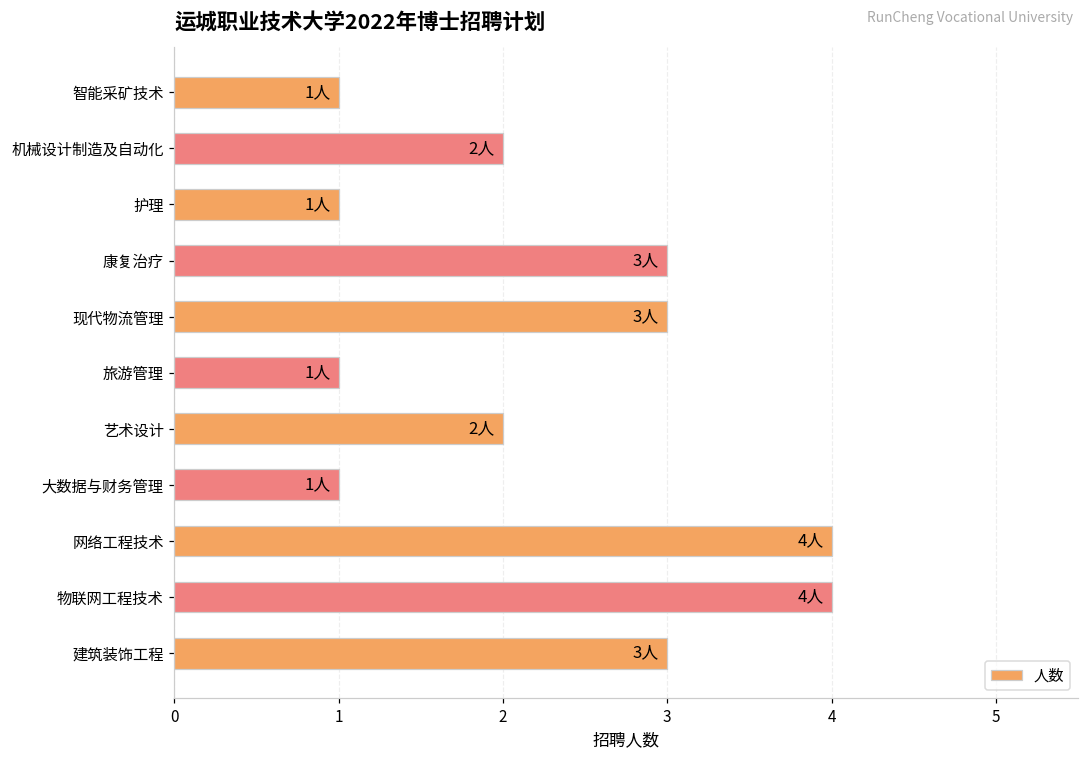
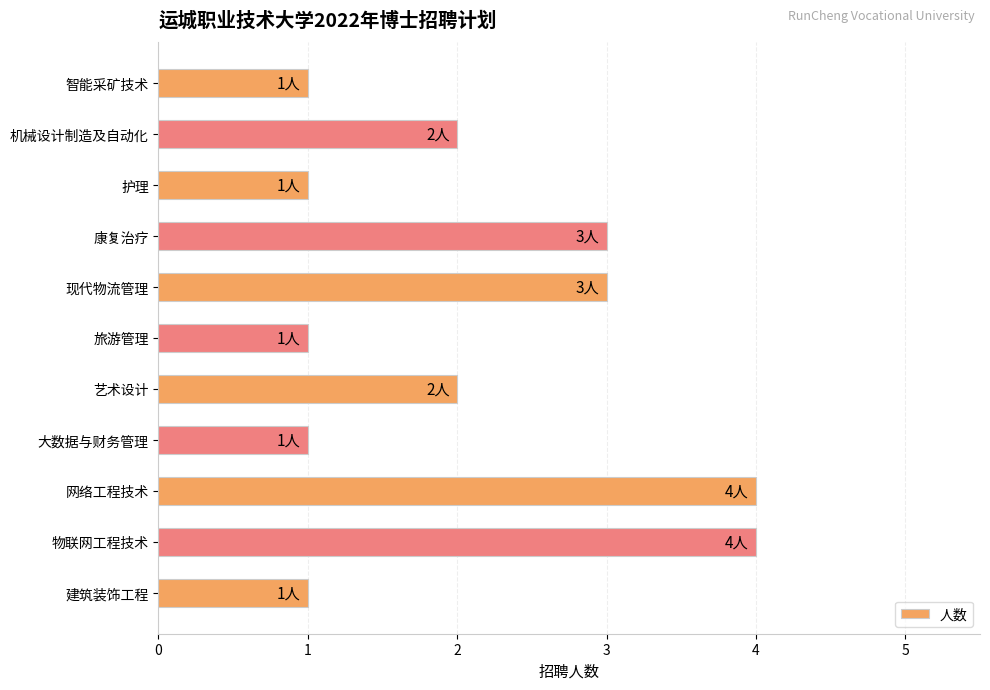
  {
    "智能采矿技术": "1人",
    "机械设计制造及自动化": "2人",
    "护理": "1人",
    "康复治疗": "3人",
    "现代物流管理": "3人",
    "旅游管理": "1人",
    "艺术设计": "2人",
    "大数据与财务管理": "1人",
    "网络工程技术": "4人",
    "物联网工程技术": "4人",
-   "建筑装饰工程": "3人"
+   "建筑装饰工程": "1人"
  }
